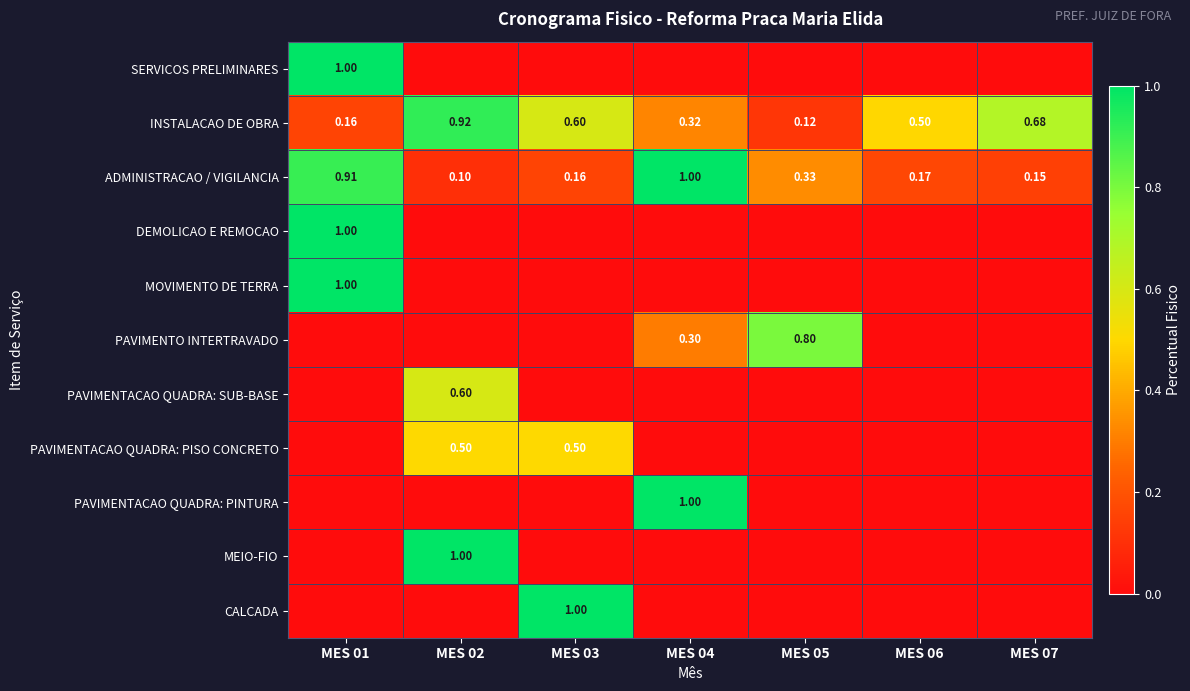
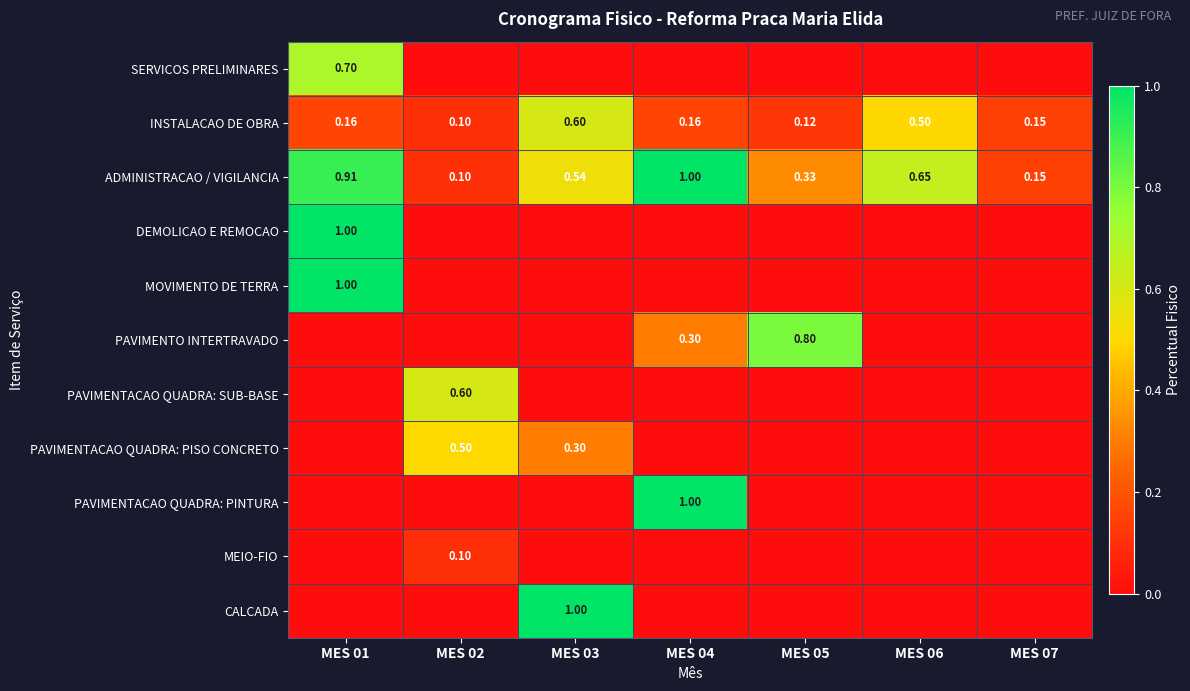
  {
    "SERVICOS PRELIMINARES": {
-     "MES 01": 1.00
+     "MES 01": 0.70
    },
    "INSTALACAO DE OBRA": {
      "MES 01": 0.16,
-     "MES 02": 0.92,
+     "MES 02": 0.10,
      "MES 03": 0.60,
-     "MES 04": 0.32,
+     "MES 04": 0.16,
      "MES 05": 0.12,
      "MES 06": 0.50,
-     "MES 07": 0.68
+     "MES 07": 0.15
    },
    "ADMINISTRACAO / VIGILANCIA": {
      "MES 01": 0.91,
      "MES 02": 0.10,
-     "MES 03": 0.16,
+     "MES 03": 0.54,
      "MES 04": 1.00,
      "MES 05": 0.33,
-     "MES 06": 0.17,
+     "MES 06": 0.65,
      "MES 07": 0.15
    },
    "DEMOLICAO E REMOCAO": {
      "MES 01": 1.00
    },
    "MOVIMENTO DE TERRA": {
      "MES 01": 1.00
    },
    "PAVIMENTO INTERTRAVADO": {
      "MES 04": 0.30,
      "MES 05": 0.80
    },
    "PAVIMENTACAO QUADRA: SUB-BASE": {
      "MES 02": 0.60
    },
    "PAVIMENTACAO QUADRA: PISO CONCRETO": {
      "MES 02": 0.50,
-     "MES 03": 0.50
+     "MES 03": 0.30
    },
    "PAVIMENTACAO QUADRA: PINTURA": {
      "MES 04": 1.00
    },
    "MEIO-FIO": {
-     "MES 02": 1.00
+     "MES 02": 0.10
    },
    "CALCADA": {
      "MES 03": 1.00
    }
  }
